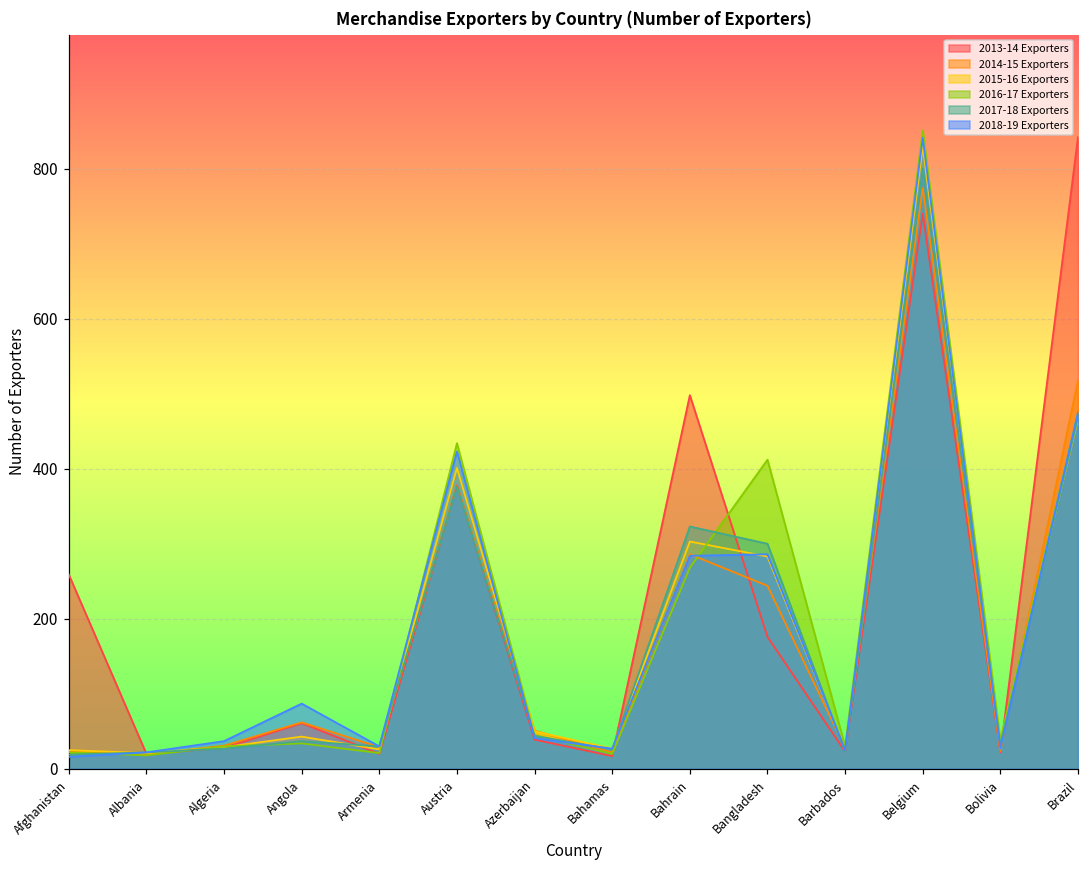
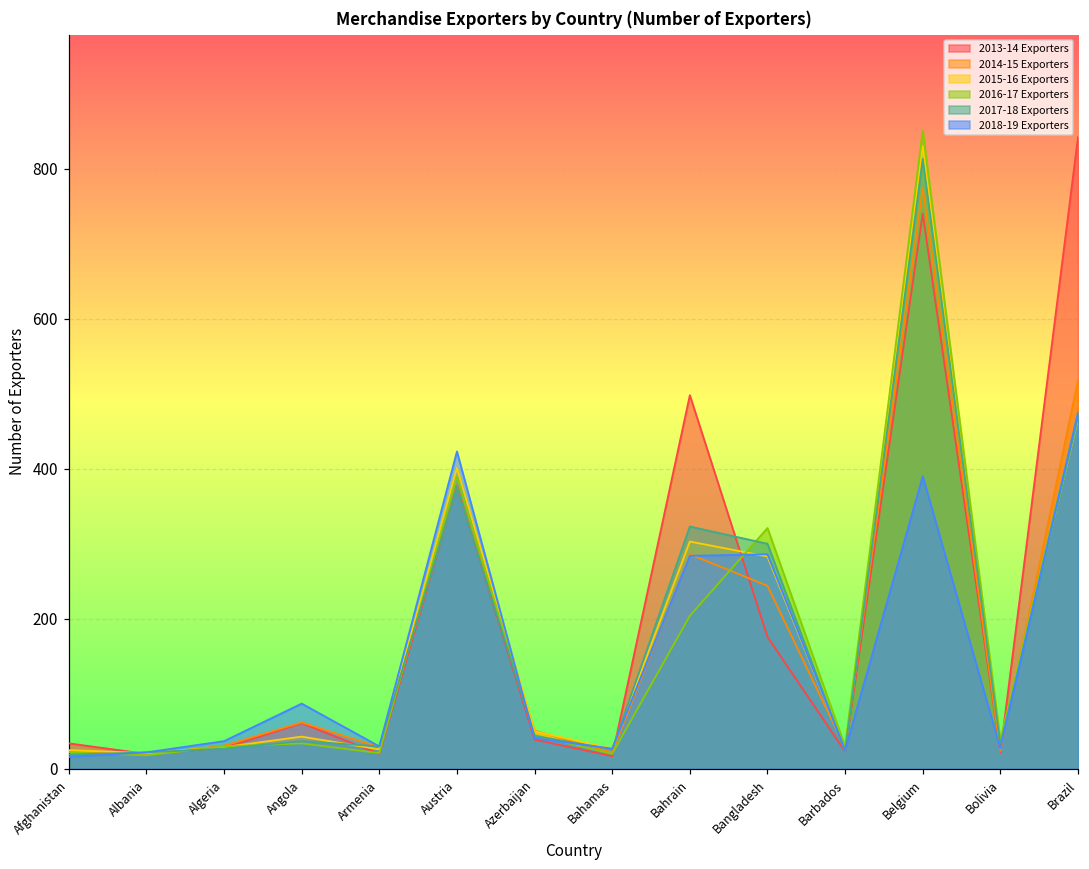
  {
    "2013-14 Exporters": {
-     "Afghanistan": 260,
+     "Afghanistan": 30,
      "Bahrain": 500,
      "Bangladesh": 180,
      "Belgium": 740,
      "Brazil": 840
    },
    "2016-17 Exporters": {
-     "Austria": 430,
-     "Bahrain": 270,
-     "Bangladesh": 410,
+     "Austria": 390,
+     "Bahrain": 200,
+     "Bangladesh": 320,
      "Belgium": 850
    },
    "2017-18 Exporters": {
      "Bahrain": 320,
      "Bangladesh": 300,
-     "Belgium": 800,
+     "Belgium": 810,
      "Bolivia": 30
    },
    "2018-19 Exporters": {
      "Algeria": 40,
      "Angola": 90,
      "Austria": 420,
-     "Belgium": 840
+     "Belgium": 390
    }
  }
